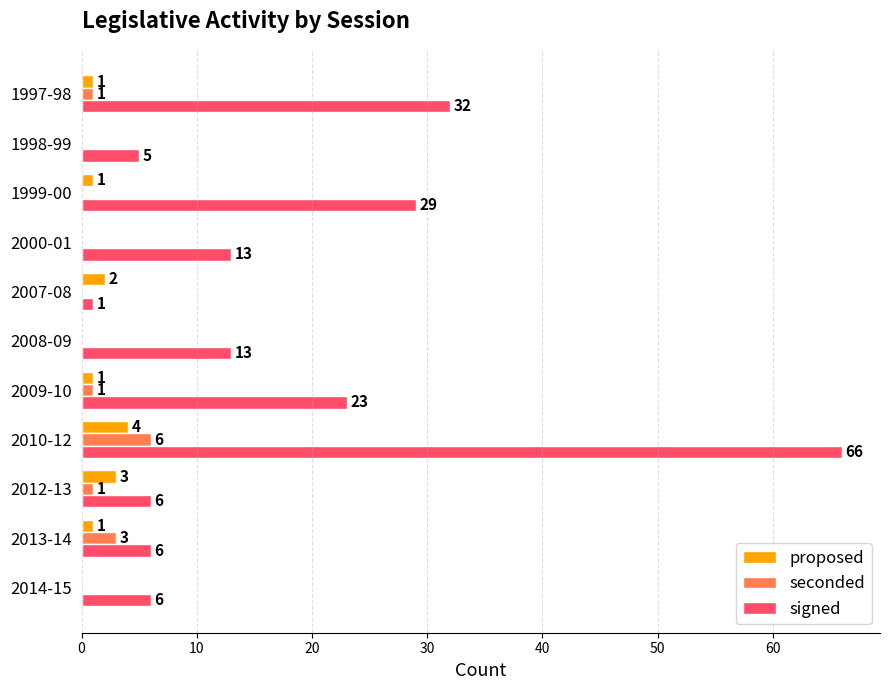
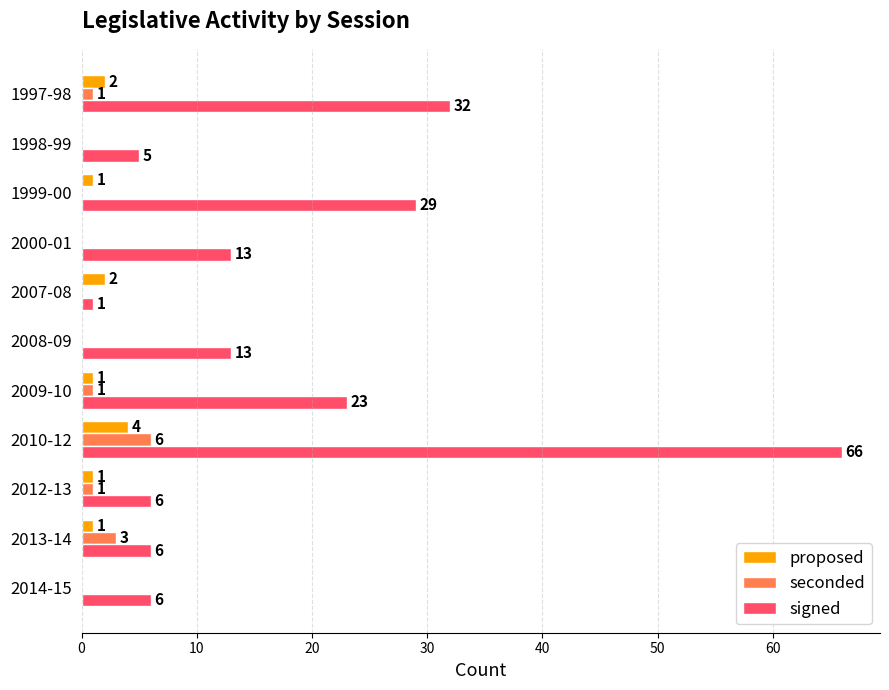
  {
    "proposed": {
-     "1997-98": 1,
+     "1997-98": 2,
      "1999-00": 1,
      "2007-08": 2,
      "2010-12": 4,
-     "2012-13": 3,
+     "2012-13": 1,
      "2013-14": 1
    }
  }
